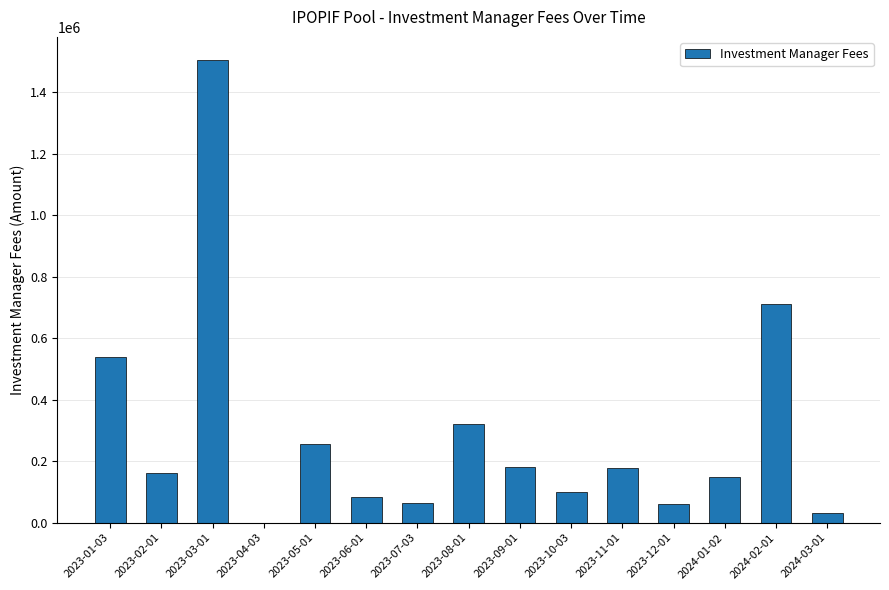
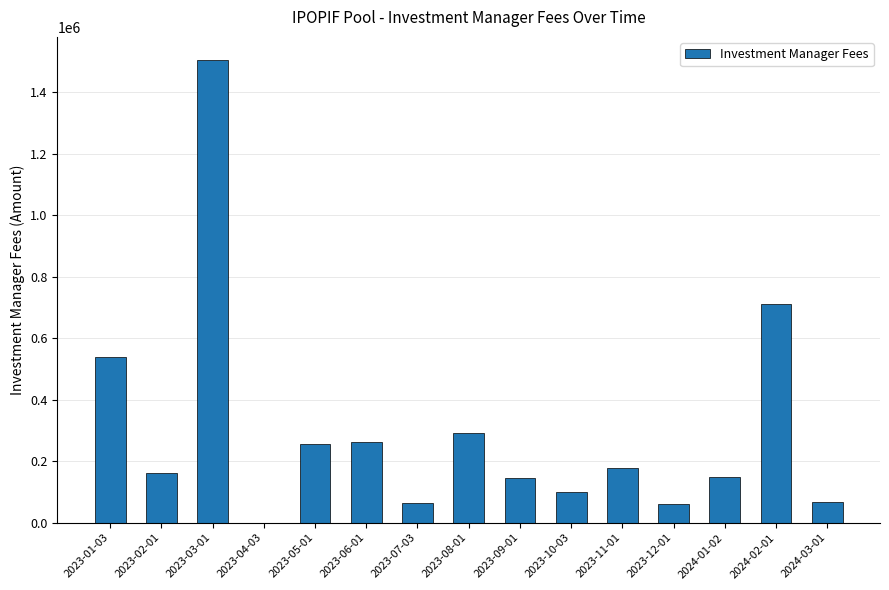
  {
    "2023-01-03": 540000,
    "2023-02-01": 160000,
    "2023-03-01": 1500000,
    "2023-04-03": 0,
    "2023-05-01": 260000,
-   "2023-06-01": 80000,
+   "2023-06-01": 260000,
    "2023-07-03": 60000,
-   "2023-08-01": 320000,
-   "2023-09-01": 180000,
+   "2023-08-01": 290000,
+   "2023-09-01": 150000,
    "2023-10-03": 100000,
    "2023-11-01": 180000,
    "2023-12-01": 60000,
    "2024-01-02": 150000,
    "2024-02-01": 710000,
-   "2024-03-01": 30000
+   "2024-03-01": 70000
  }
